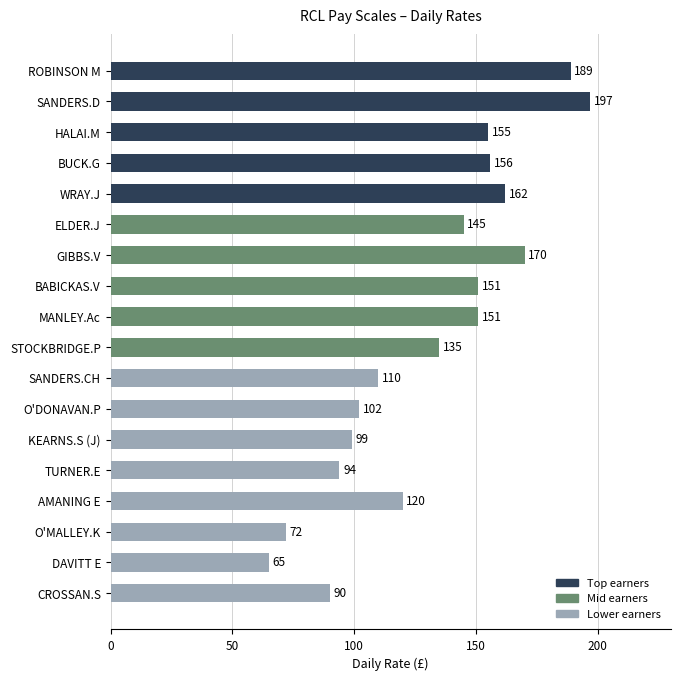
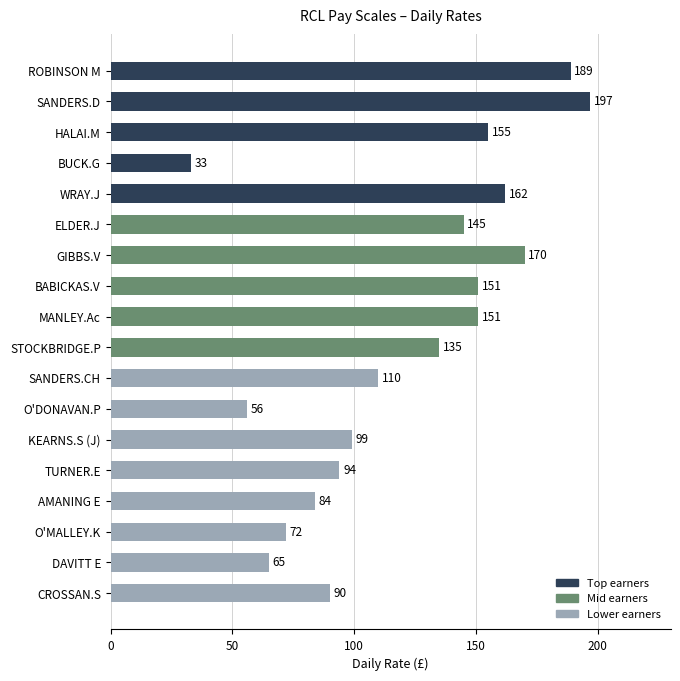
  {
    "ROBINSON M": 189,
    "SANDERS.D": 197,
    "HALAI.M": 155,
-   "BUCK.G": 156,
+   "BUCK.G": 33,
    "WRAY.J": 162,
    "ELDER.J": 145,
    "GIBBS.V": 170,
    "BABICKAS.V": 151,
    "MANLEY.Ac": 151,
    "STOCKBRIDGE.P": 135,
    "SANDERS.CH": 110,
-   "O'DONAVAN.P": 102,
+   "O'DONAVAN.P": 56,
    "KEARNS.S (J)": 99,
    "TURNER.E": 94,
-   "AMANING E": 120,
+   "AMANING E": 84,
    "O'MALLEY.K": 72,
    "DAVITT E": 65,
    "CROSSAN.S": 90
  }
